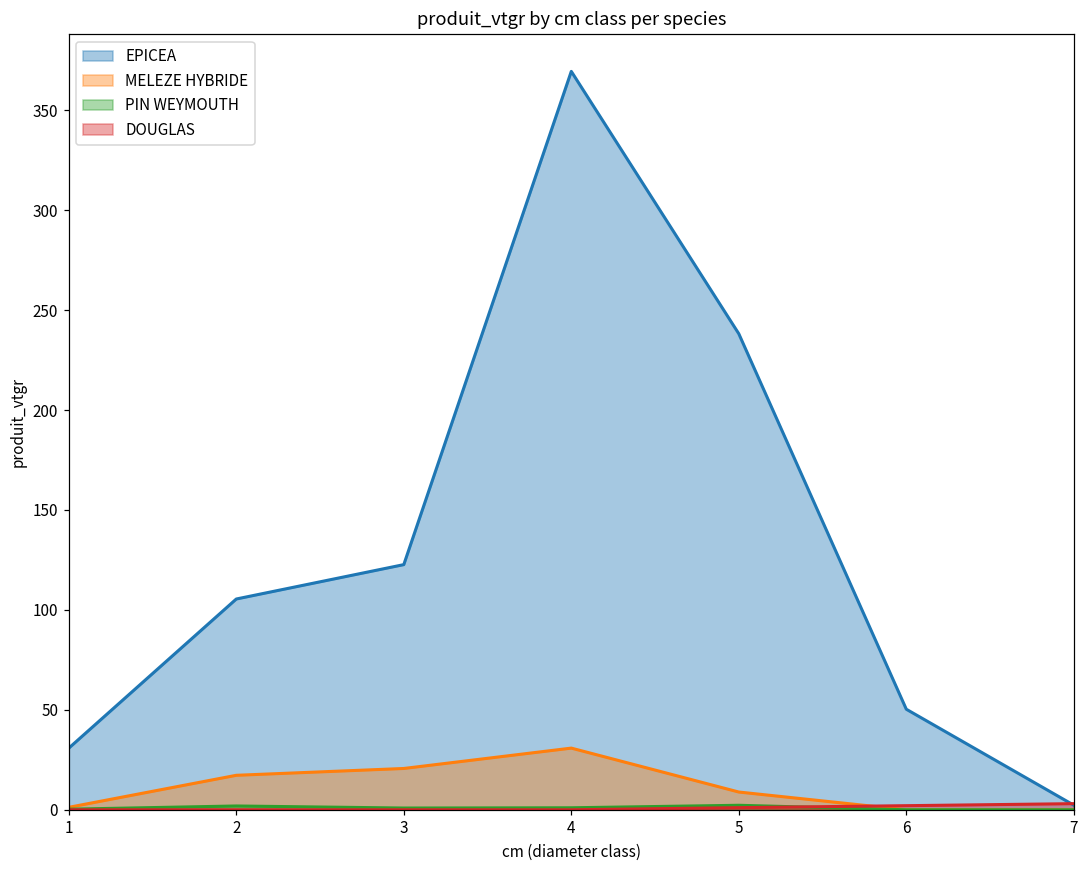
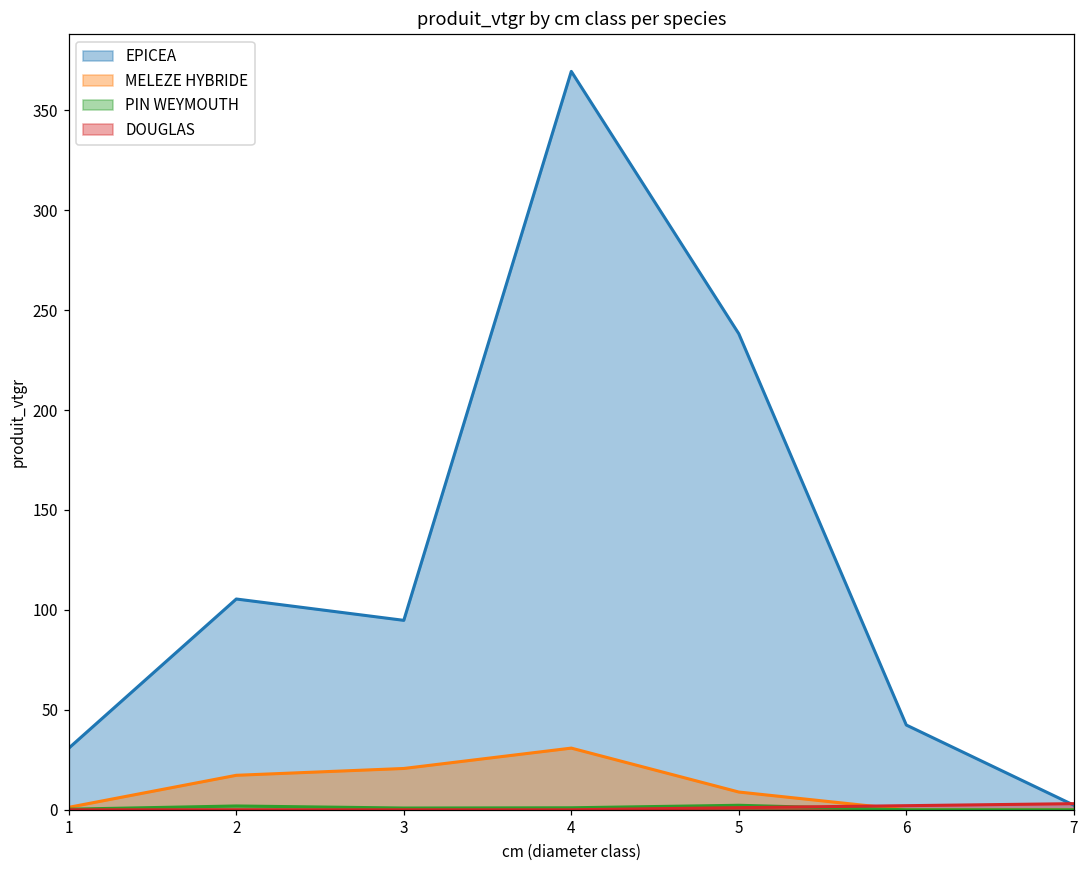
  {
    "EPICEA": {
      "1": 31,
      "2": 105,
-     "3": 123,
+     "3": 95,
      "4": 369,
      "5": 238,
-     "6": 50
+     "6": 42
    },
    "PIN WEYMOUTH": {
      "2": 2
    }
  }
